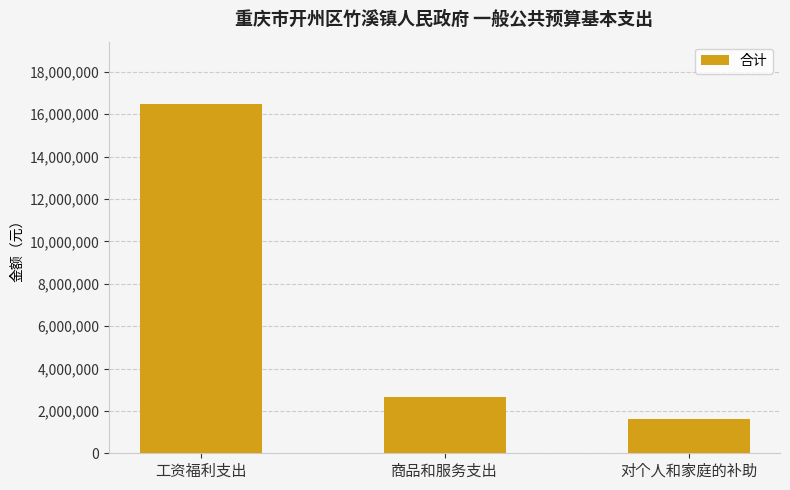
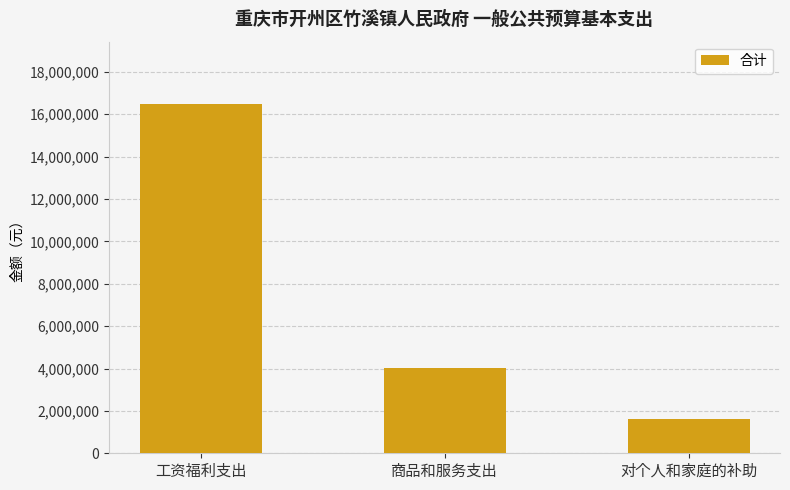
  {
    "工资福利支出": "16,500,000",
-   "商品和服务支出": "2,700,000",
+   "商品和服务支出": "4,000,000",
    "对个人和家庭的补助": "1,600,000"
  }
